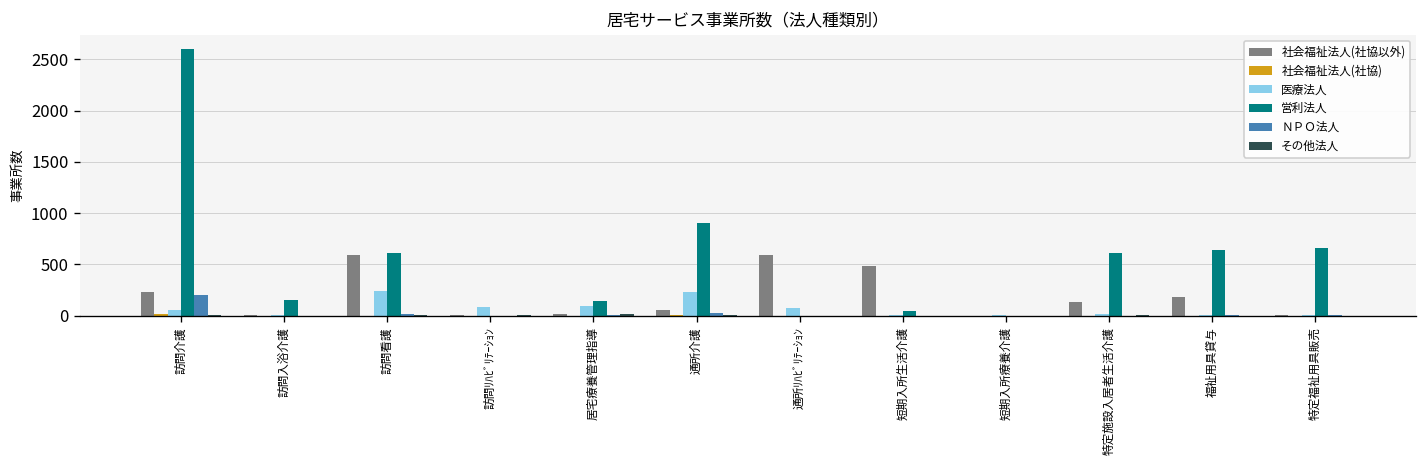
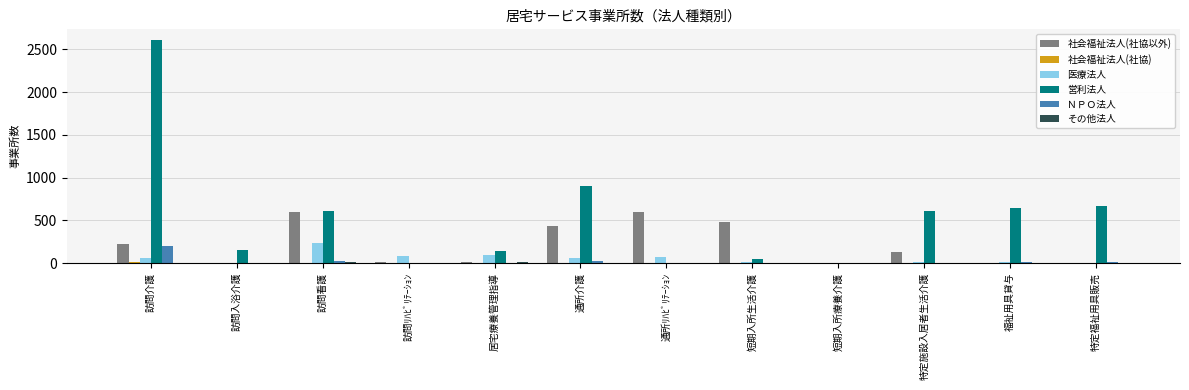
  {
    "社会福祉法人(社協以外)": {
      "訪問介護": 200,
      "訪問看護": 600,
-     "通所介護": 100,
+     "通所介護": 400,
      "通所ﾘﾊﾋﾞﾘﾃｰｼｮﾝ": 600,
      "短期入所生活介護": 500,
      "短期入所療養介護": 0,
      "特定施設入居者生活介護": 100,
-     "福祉用具貸与": 200
+     "福祉用具貸与": 0
    },
    "社会福祉法人(社協)": {
      "訪問看護": 0,
      "訪問ﾘﾊﾋﾞﾘﾃｰｼｮﾝ": 0,
      "居宅療養管理指導": 0,
      "通所ﾘﾊﾋﾞﾘﾃｰｼｮﾝ": 0,
      "短期入所療養介護": 0,
      "特定施設入居者生活介護": 0,
      "福祉用具貸与": 0,
      "特定福祉用具販売": 0
    },
    "医療法人": {
      "訪問介護": 100,
      "訪問看護": 200,
      "訪問ﾘﾊﾋﾞﾘﾃｰｼｮﾝ": 100,
      "居宅療養管理指導": 100,
-     "通所介護": 200,
+     "通所介護": 100,
      "通所ﾘﾊﾋﾞﾘﾃｰｼｮﾝ": 100
    },
    "営利法人": {
      "訪問介護": 2600,
      "訪問入浴介護": 200,
      "訪問看護": 600,
      "訪問ﾘﾊﾋﾞﾘﾃｰｼｮﾝ": 0,
      "居宅療養管理指導": 100,
      "通所介護": 900,
      "通所ﾘﾊﾋﾞﾘﾃｰｼｮﾝ": 0,
      "短期入所生活介護": 100,
      "短期入所療養介護": 0,
      "特定施設入居者生活介護": 600,
      "福祉用具貸与": 600,
      "特定福祉用具販売": 700
    },
    "ＮＰＯ法人": {
      "訪問介護": 200,
      "訪問入浴介護": 0,
      "訪問ﾘﾊﾋﾞﾘﾃｰｼｮﾝ": 0,
      "通所ﾘﾊﾋﾞﾘﾃｰｼｮﾝ": 0,
      "短期入所療養介護": 0,
      "特定施設入居者生活介護": 0
    },
    "その他法人": {
      "訪問入浴介護": 0,
      "通所ﾘﾊﾋﾞﾘﾃｰｼｮﾝ": 0,
      "短期入所療養介護": 0,
      "福祉用具貸与": 0,
      "特定福祉用具販売": 0
    }
  }
